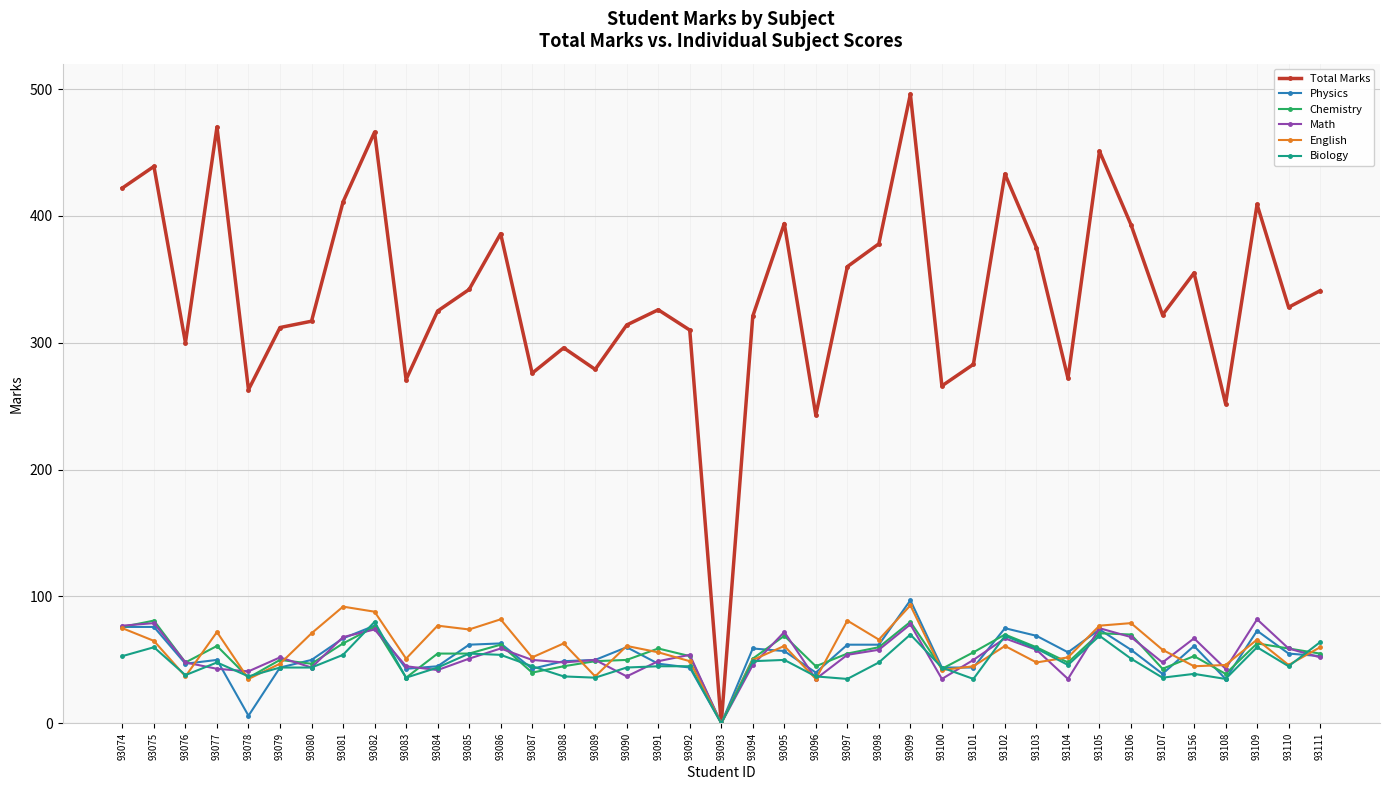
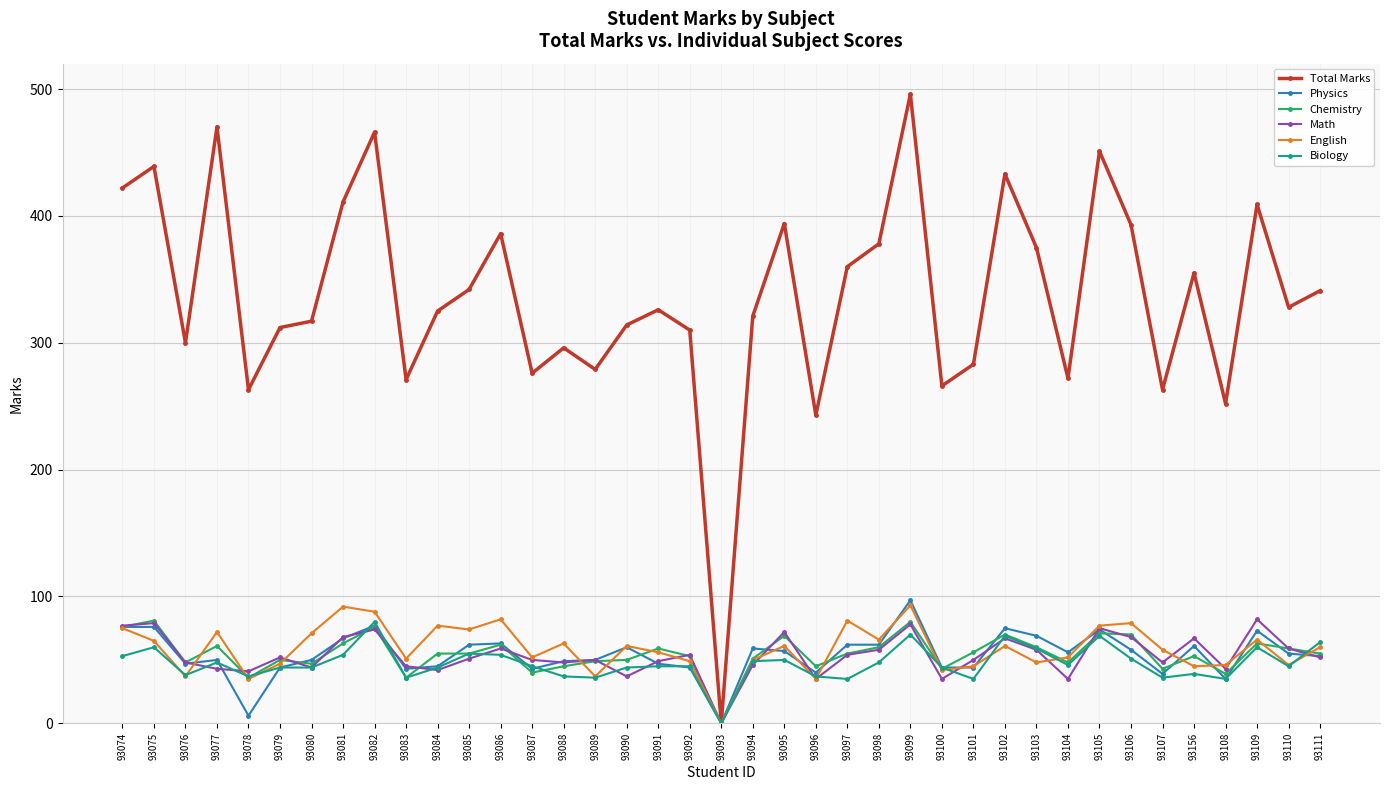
  {
    "Total Marks": {
      "93074": 422,
      "93075": 439,
      "93076": 300,
      "93077": 470,
      "93078": 263,
      "93079": 312,
      "93080": 317,
      "93081": 411,
      "93082": 466,
      "93083": 271,
      "93084": 325,
      "93085": 342,
      "93086": 386,
      "93087": 276,
      "93088": 296,
      "93089": 279,
      "93090": 314,
      "93091": 326,
      "93092": 310,
      "93094": 321,
      "93095": 394,
      "93096": 243,
      "93097": 360,
      "93098": 378,
      "93099": 496,
      "93100": 266,
      "93101": 283,
      "93102": 433,
      "93103": 375,
      "93104": 272,
      "93105": 451,
      "93106": 393,
-     "93107": 322,
+     "93107": 263,
      "93156": 355,
      "93108": 252,
      "93109": 409,
      "93110": 328,
      "93111": 341
    },
    "Physics": {
      "93075": 76,
      "93077": 50,
      "93078": 6,
      "93080": 50,
      "93085": 62,
      "93094": 59,
      "93095": 57,
      "93096": 40,
      "93097": 62,
      "93099": 97,
      "93102": 75,
      "93103": 69,
      "93104": 56,
      "93106": 58,
      "93107": 39,
      "93156": 61,
      "93109": 73,
      "93110": 55
    },
    "Math": {
      "93077": 43,
      "93078": 41,
      "93082": 74,
      "93084": 42,
      "93085": 51,
      "93086": 59,
      "93090": 37,
      "93094": 46,
      "93095": 72,
      "93098": 58,
      "93100": 35,
      "93101": 50,
      "93104": 35,
      "93106": 68,
      "93107": 48,
      "93156": 67,
      "93108": 43,
      "93109": 82
    },
    "English": {
      "93075": 65,
      "93077": 72,
      "93079": 47,
      "93080": 71,
      "93081": 92,
      "93082": 88,
      "93083": 51,
      "93084": 77,
      "93085": 74,
      "93086": 82,
      "93088": 63,
      "93091": 56,
      "93092": 49,
      "93095": 61,
      "93097": 81,
      "93098": 66,
      "93099": 93,
      "93102": 61,
      "93103": 48,
      "93104": 52,
      "93106": 79,
      "93107": 58,
      "93156": 45,
      "93108": 46,
      "93109": 66,
      "93111": 60
    }
  }
